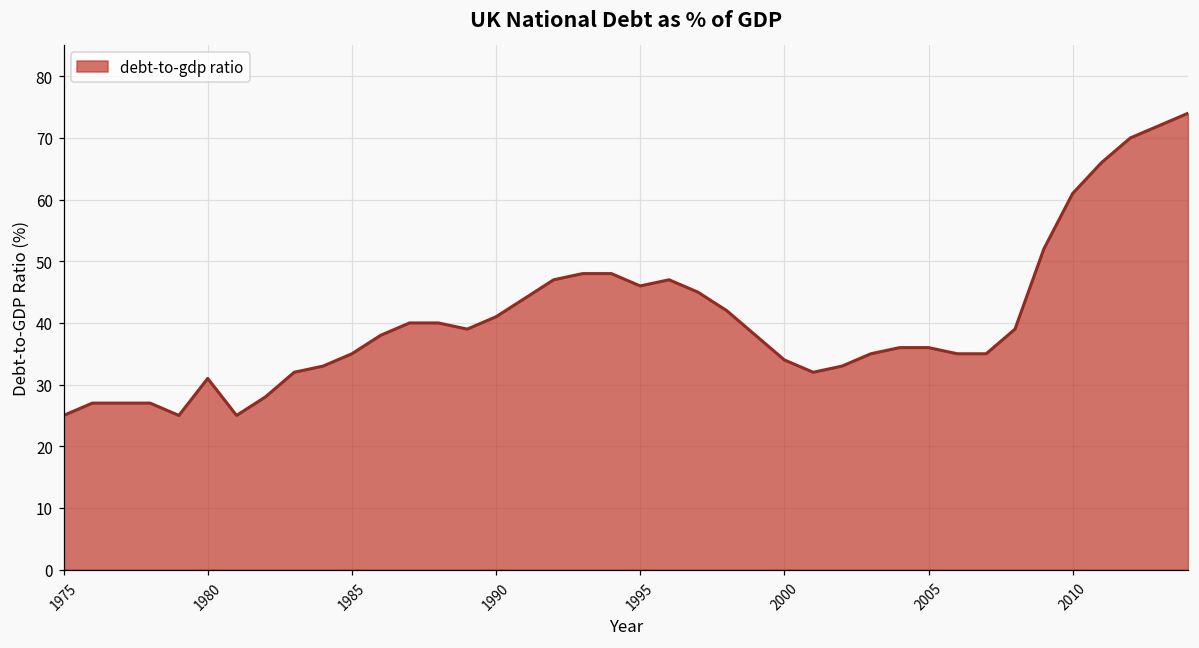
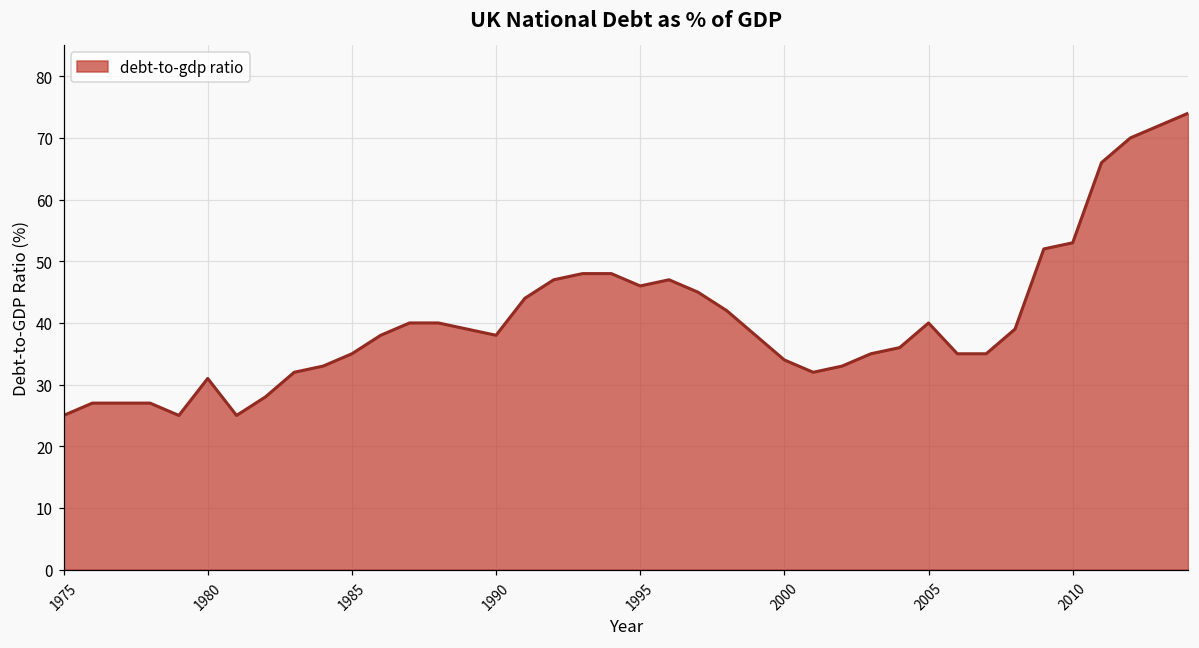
  {
    "1975": 25,
    "1980": 31,
    "1985": 35,
-   "1990": 41,
+   "1990": 38,
    "1995": 46,
    "2000": 34,
-   "2005": 36,
-   "2010": 61
+   "2005": 40,
+   "2010": 53
  }
